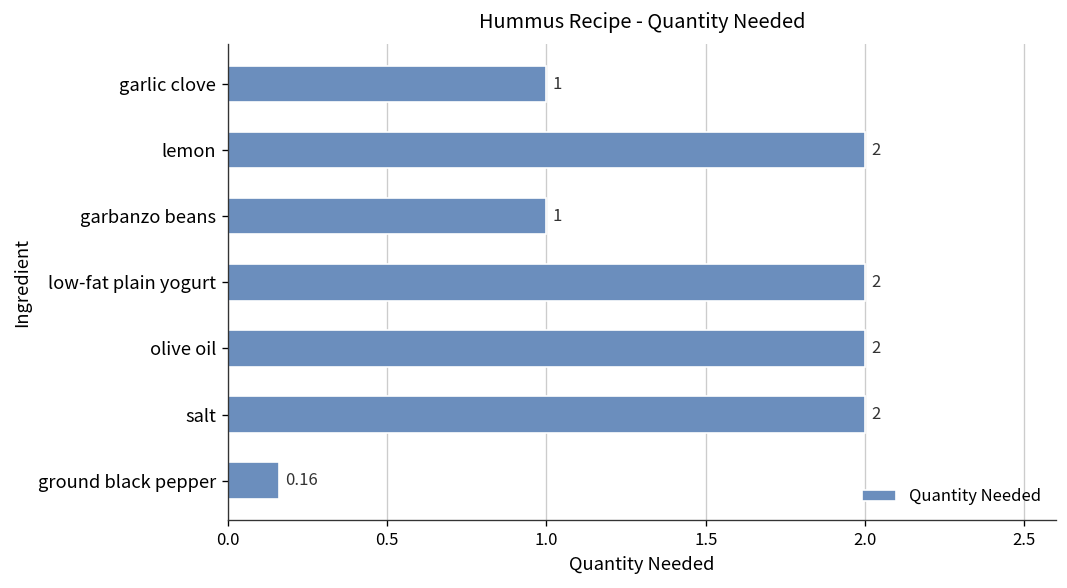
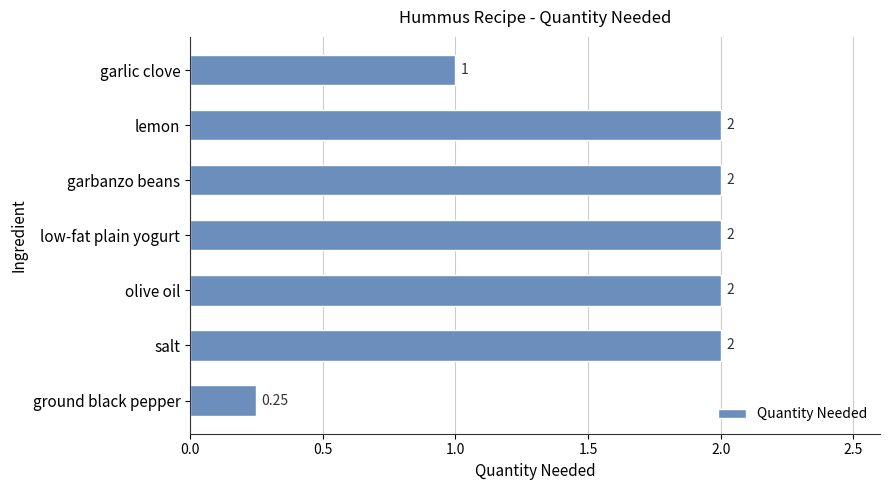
  {
    "garlic clove": 1,
    "lemon": 2,
-   "garbanzo beans": 1,
+   "garbanzo beans": 2,
    "low-fat plain yogurt": 2,
    "olive oil": 2,
    "salt": 2,
-   "ground black pepper": 0.16
+   "ground black pepper": 0.25
  }
